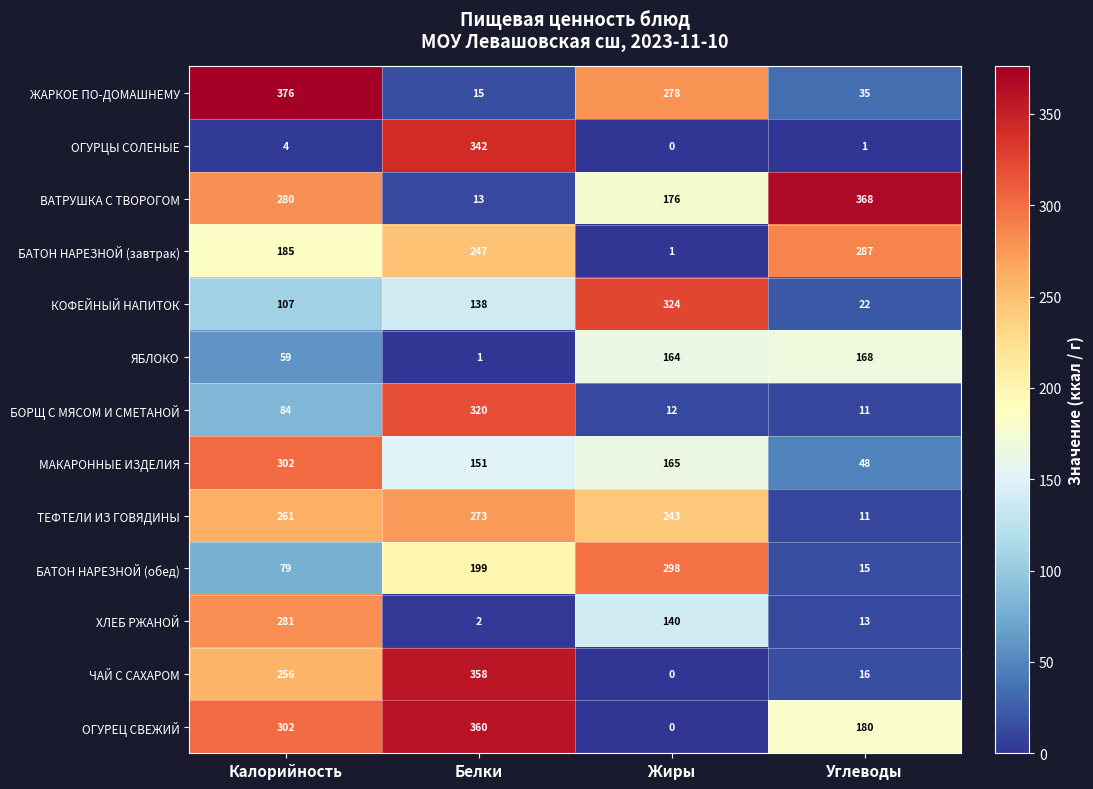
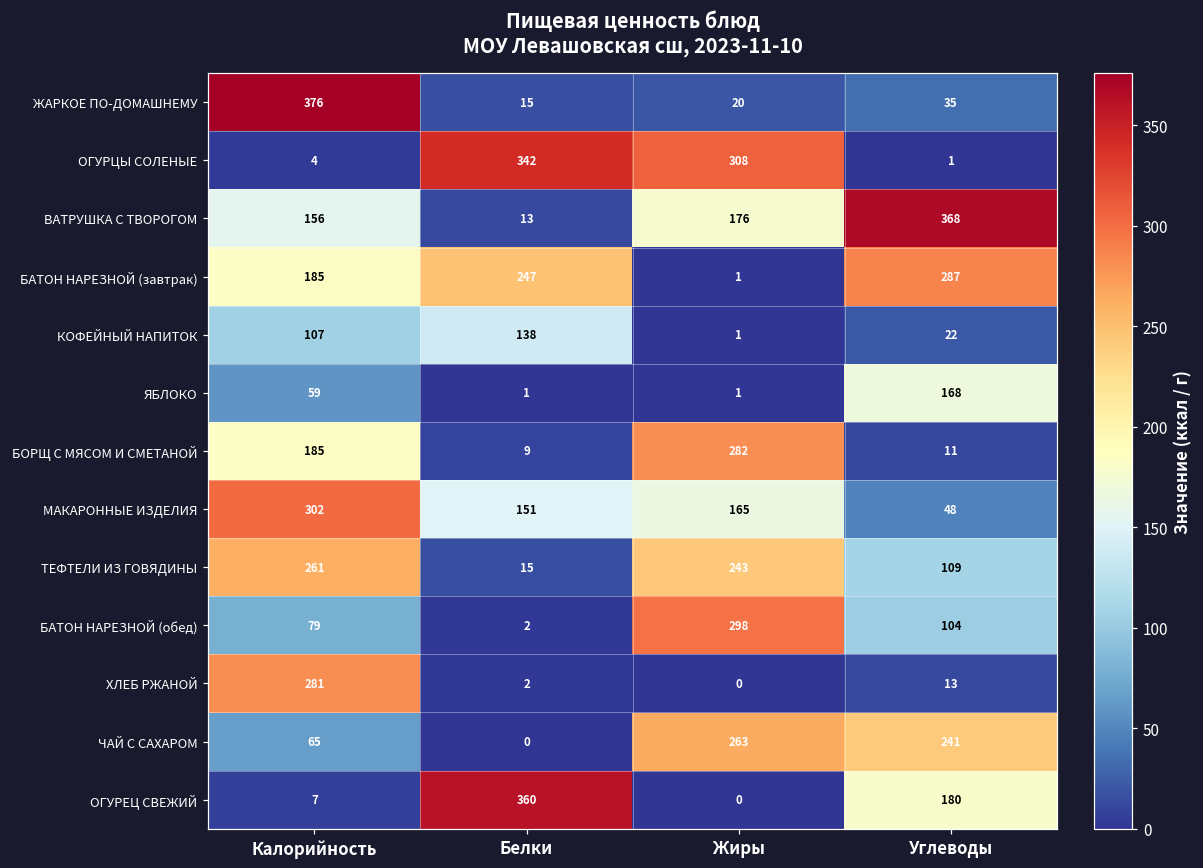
  {
    "ЖАРКОЕ ПО-ДОМАШНЕМУ": {
      "Калорийность": 376,
      "Белки": 15,
-     "Жиры": 278,
+     "Жиры": 20,
      "Углеводы": 35
    },
    "ОГУРЦЫ СОЛЕНЫЕ": {
      "Калорийность": 4,
      "Белки": 342,
-     "Жиры": 0,
+     "Жиры": 308,
      "Углеводы": 1
    },
    "ВАТРУШКА С ТВОРОГОМ": {
-     "Калорийность": 280,
+     "Калорийность": 156,
      "Белки": 13,
      "Жиры": 176,
      "Углеводы": 368
    },
    "БАТОН НАРЕЗНОЙ (завтрак)": {
      "Калорийность": 185,
      "Белки": 247,
      "Жиры": 1,
      "Углеводы": 287
    },
    "КОФЕЙНЫЙ НАПИТОК": {
      "Калорийность": 107,
      "Белки": 138,
-     "Жиры": 324,
+     "Жиры": 1,
      "Углеводы": 22
    },
    "ЯБЛОКО": {
      "Калорийность": 59,
      "Белки": 1,
-     "Жиры": 164,
+     "Жиры": 1,
      "Углеводы": 168
    },
    "БОРЩ С МЯСОМ И СМЕТАНОЙ": {
-     "Калорийность": 84,
-     "Белки": 320,
-     "Жиры": 12,
+     "Калорийность": 185,
+     "Белки": 9,
+     "Жиры": 282,
      "Углеводы": 11
    },
    "МАКАРОННЫЕ ИЗДЕЛИЯ": {
      "Калорийность": 302,
      "Белки": 151,
      "Жиры": 165,
      "Углеводы": 48
    },
    "ТЕФТЕЛИ ИЗ ГОВЯДИНЫ": {
      "Калорийность": 261,
-     "Белки": 273,
+     "Белки": 15,
      "Жиры": 243,
-     "Углеводы": 11
+     "Углеводы": 109
    },
    "БАТОН НАРЕЗНОЙ (обед)": {
      "Калорийность": 79,
-     "Белки": 199,
+     "Белки": 2,
      "Жиры": 298,
-     "Углеводы": 15
+     "Углеводы": 104
    },
    "ХЛЕБ РЖАНОЙ": {
      "Калорийность": 281,
      "Белки": 2,
-     "Жиры": 140,
+     "Жиры": 0,
      "Углеводы": 13
    },
    "ЧАЙ С САХАРОМ": {
-     "Калорийность": 256,
-     "Белки": 358,
-     "Жиры": 0,
-     "Углеводы": 16
+     "Калорийность": 65,
+     "Белки": 0,
+     "Жиры": 263,
+     "Углеводы": 241
    },
    "ОГУРЕЦ СВЕЖИЙ": {
-     "Калорийность": 302,
+     "Калорийность": 7,
      "Белки": 360,
      "Жиры": 0,
      "Углеводы": 180
    }
  }
